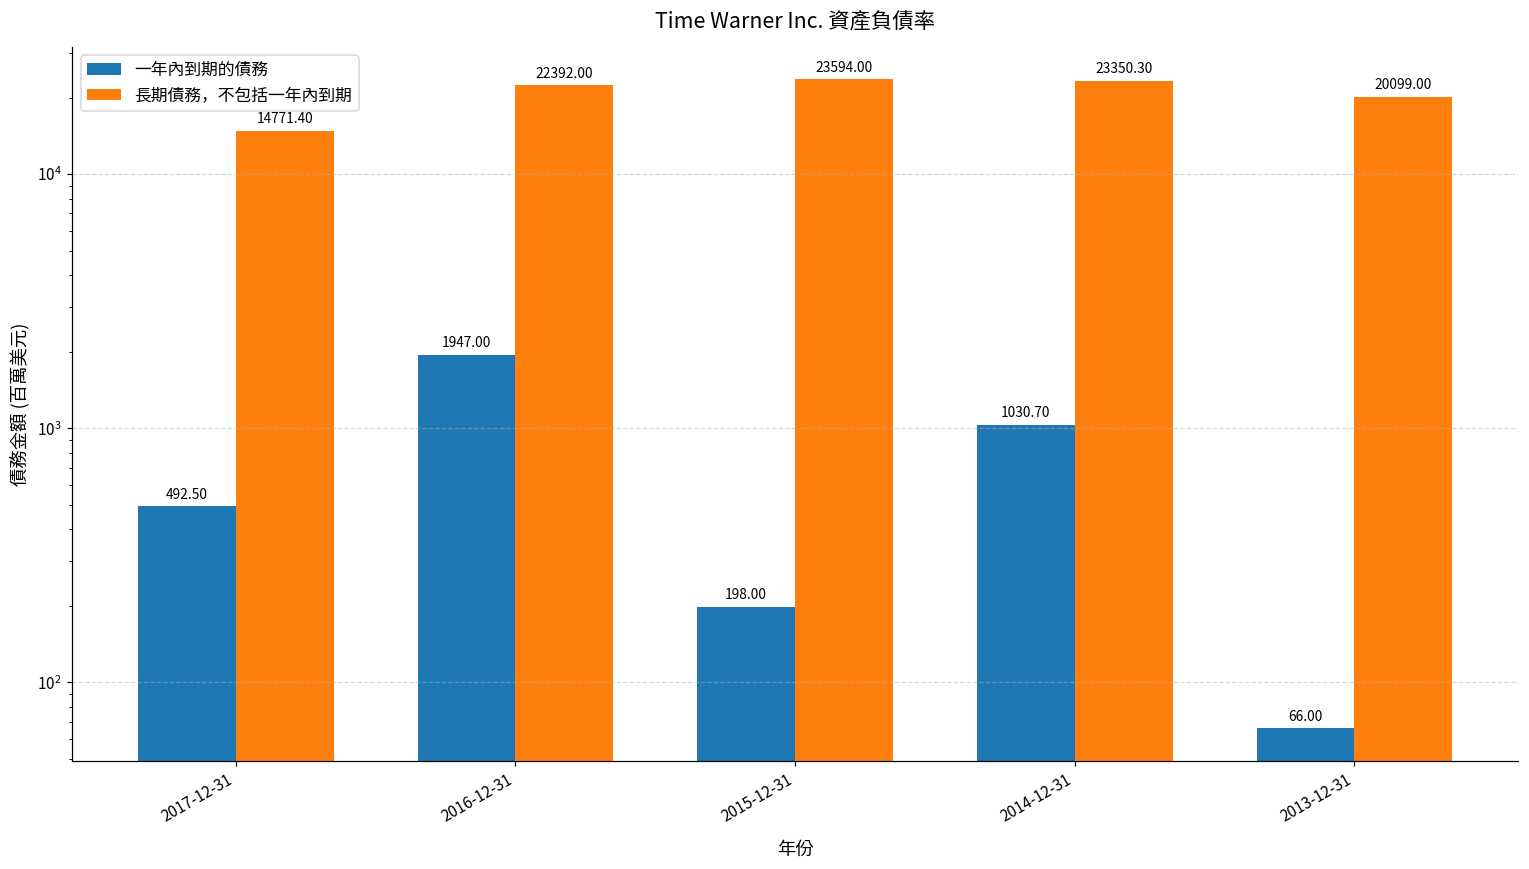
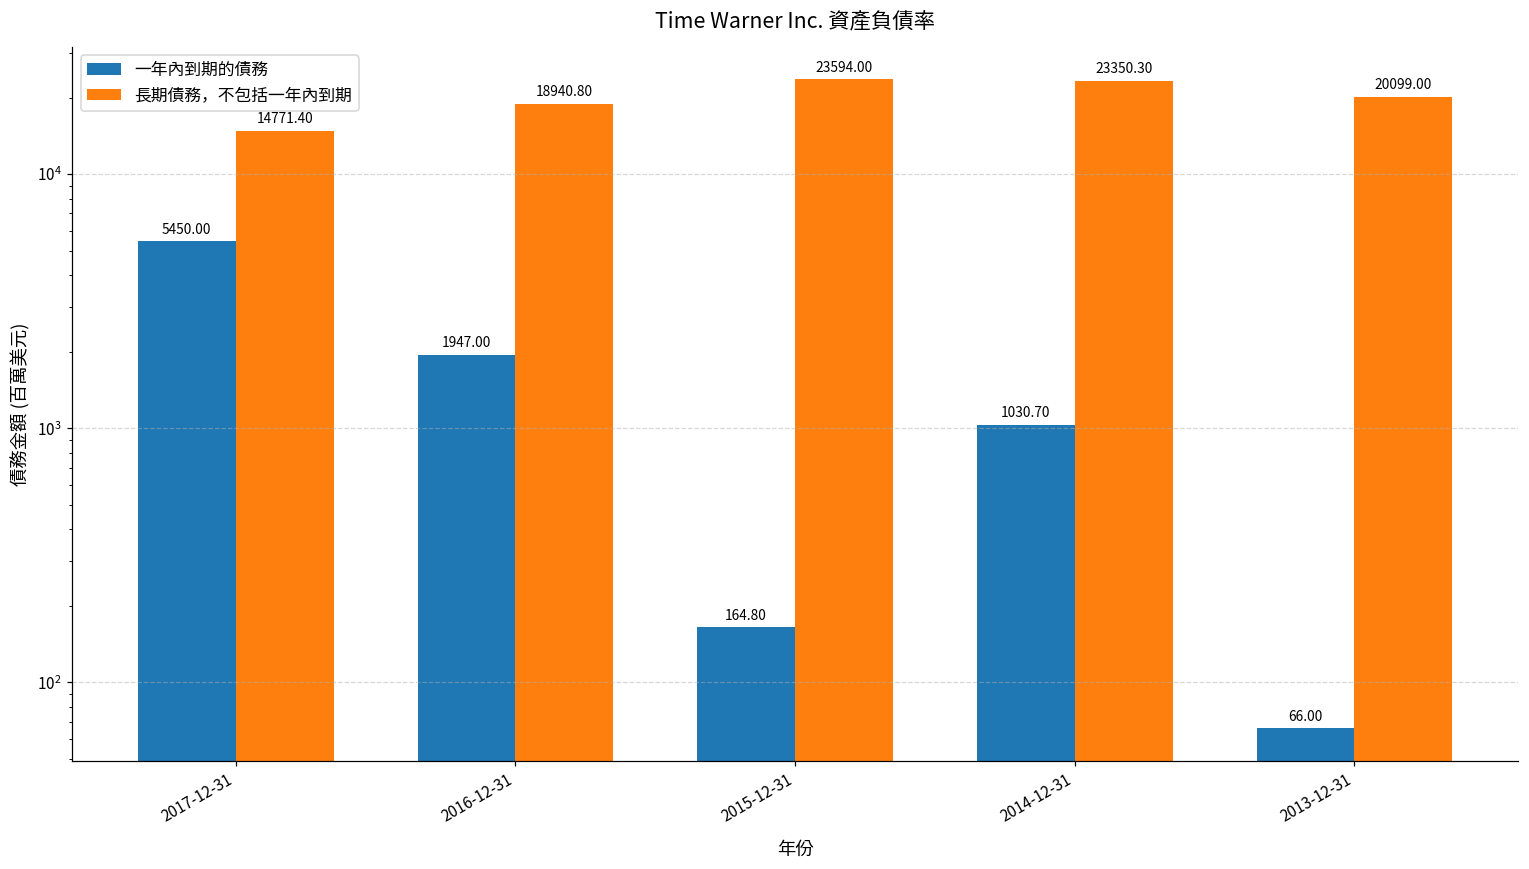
  {
    "一年內到期的債務": {
-     "2017-12-31": 492.50,
+     "2017-12-31": 5450.00,
      "2016-12-31": 1947.00,
-     "2015-12-31": 198.00,
+     "2015-12-31": 164.80,
      "2014-12-31": 1030.70,
      "2013-12-31": 66.00
    },
    "長期債務，不包括一年內到期": {
-     "2016-12-31": 22392.00,
+     "2016-12-31": 18940.80,
      "2015-12-31": 23594.00,
      "2014-12-31": 23350.30,
      "2013-12-31": 20099.00
    }
  }
